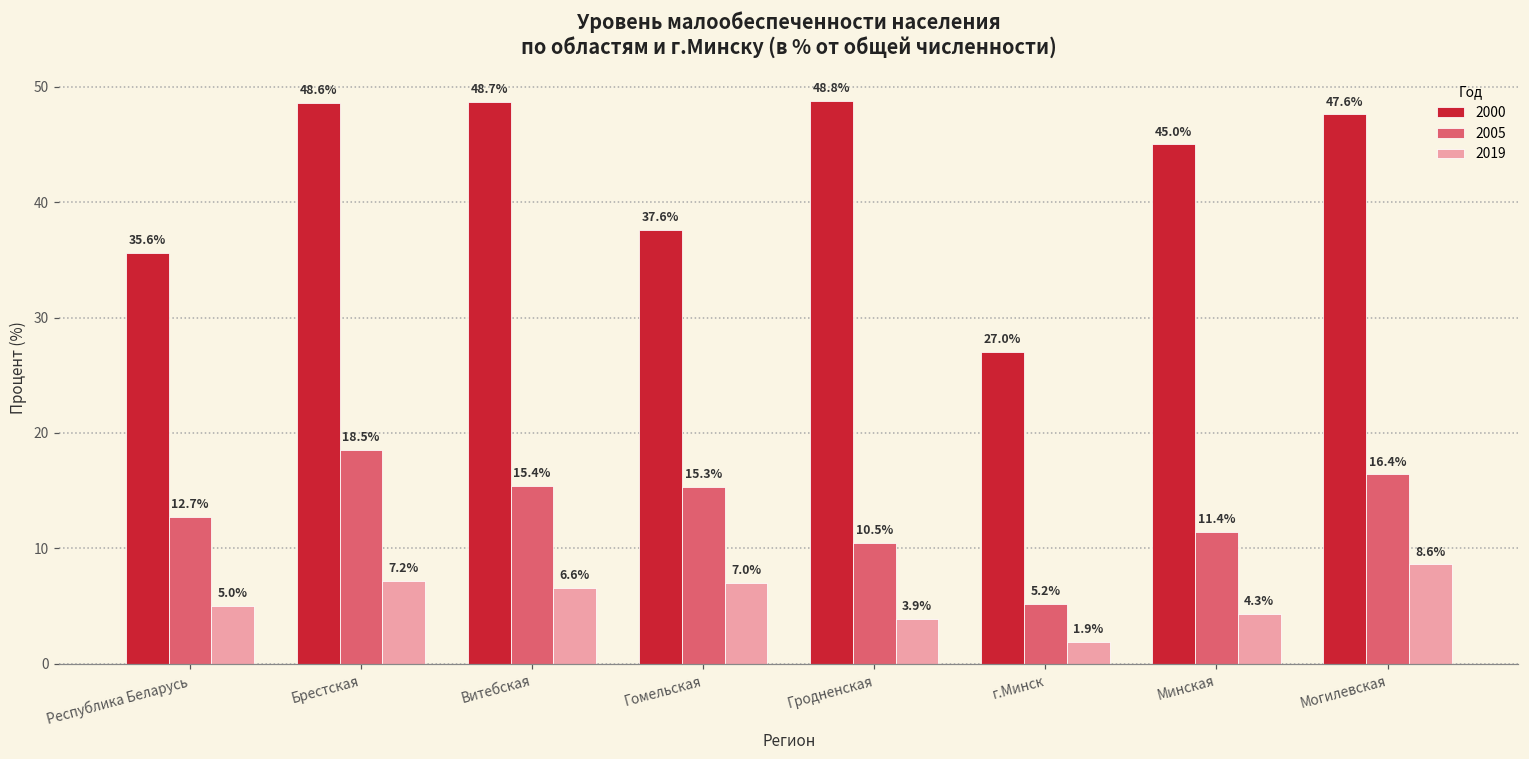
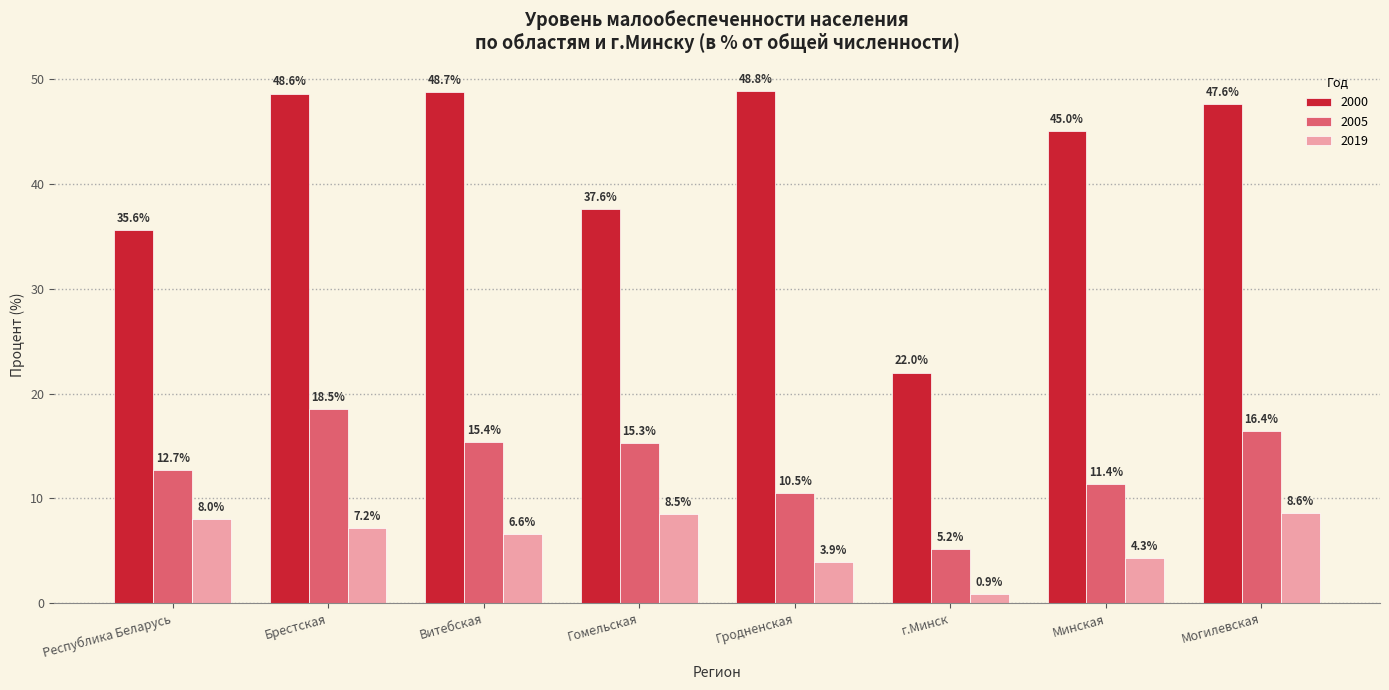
  {
    "2000": {
      "Республика Беларусь": "35.6%",
      "Брестская": "48.6%",
      "Витебская": "48.7%",
      "Гомельская": "37.6%",
      "Гродненская": "48.8%",
-     "г.Минск": "27.0%",
+     "г.Минск": "22.0%",
      "Минская": "45.0%",
      "Могилевская": "47.6%"
    },
    "2005": {
      "Республика Беларусь": "12.7%",
      "Брестская": "18.5%",
      "Витебская": "15.4%",
      "Гомельская": "15.3%",
      "Гродненская": "10.5%",
      "г.Минск": "5.2%",
      "Минская": "11.4%",
      "Могилевская": "16.4%"
    },
    "2019": {
-     "Республика Беларусь": "5.0%",
+     "Республика Беларусь": "8.0%",
      "Брестская": "7.2%",
      "Витебская": "6.6%",
-     "Гомельская": "7.0%",
+     "Гомельская": "8.5%",
      "Гродненская": "3.9%",
-     "г.Минск": "1.9%",
+     "г.Минск": "0.9%",
      "Минская": "4.3%",
      "Могилевская": "8.6%"
    }
  }
